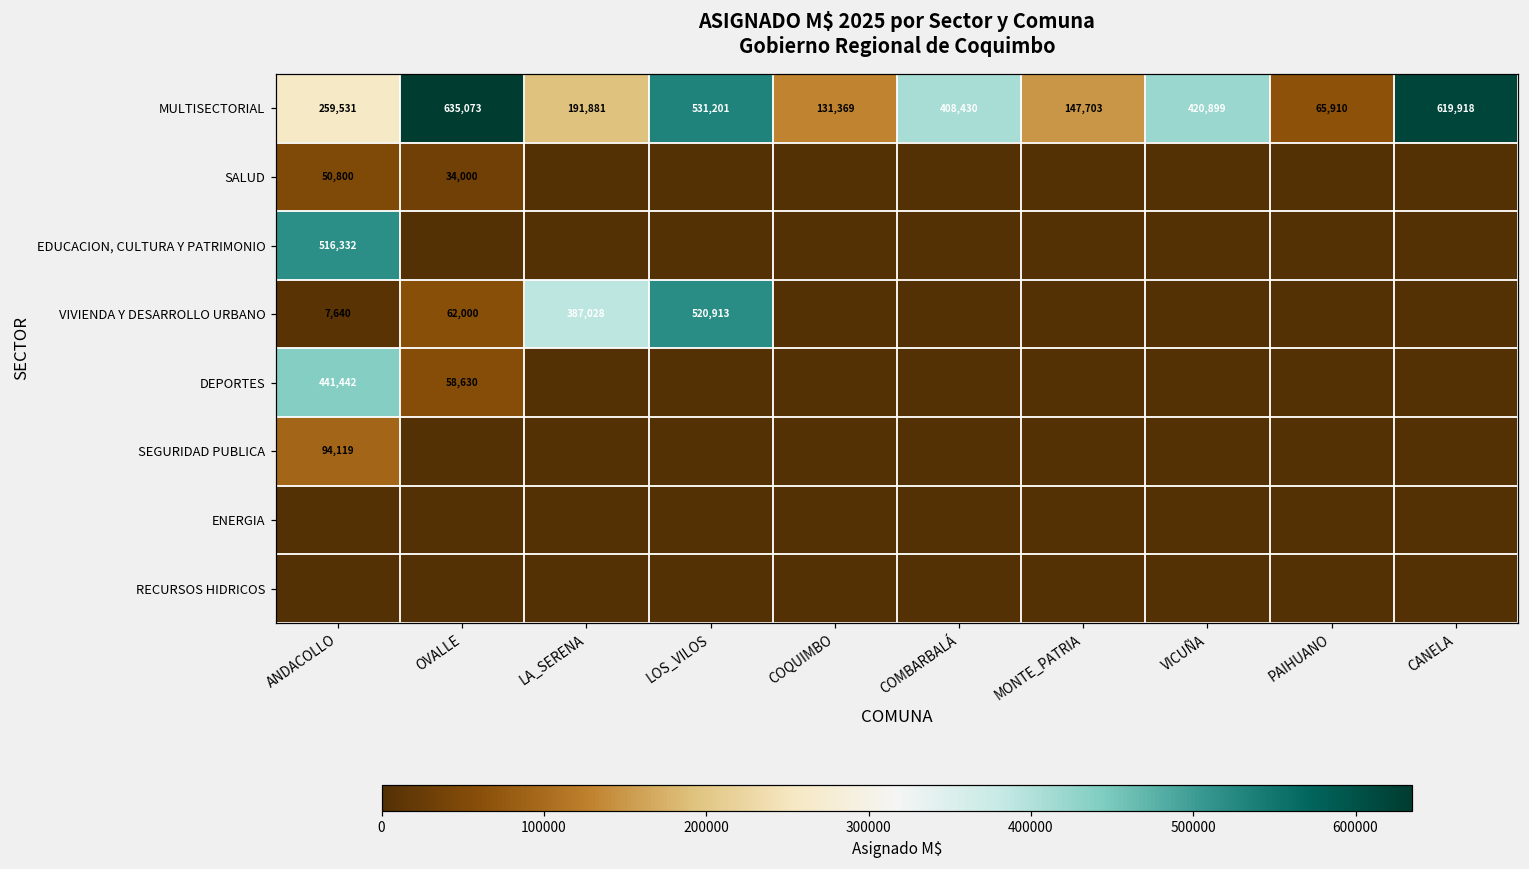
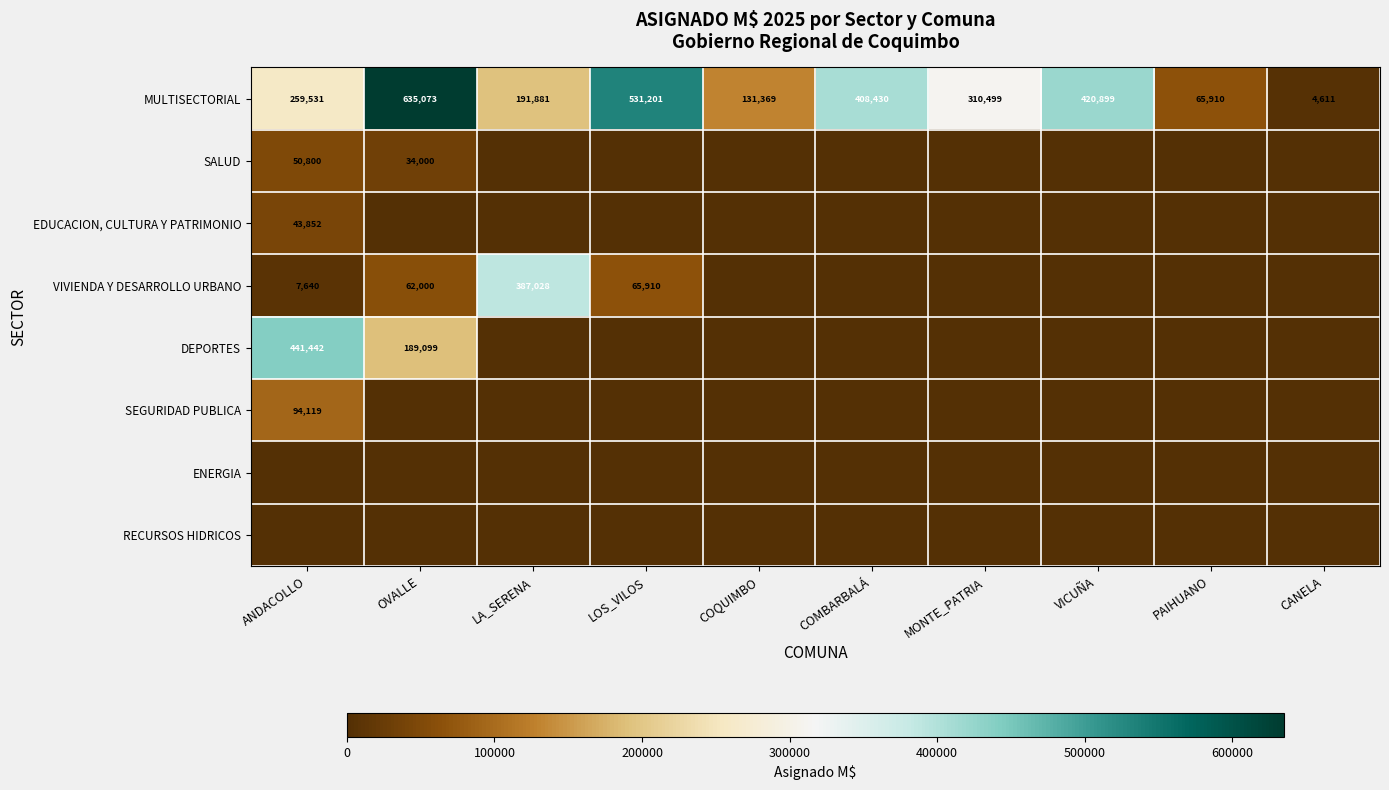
  {
    "MULTISECTORIAL": {
      "ANDACOLLO": "259,531",
      "OVALLE": "635,073",
      "LA_SERENA": "191,881",
      "LOS_VILOS": "531,201",
      "COQUIMBO": "131,369",
      "COMBARBALÁ": "408,430",
-     "MONTE_PATRIA": "147,703",
+     "MONTE_PATRIA": "310,499",
      "VICUÑA": "420,899",
      "PAIHUANO": "65,910",
-     "CANELA": "619,918"
+     "CANELA": "4,611"
    },
    "SALUD": {
      "ANDACOLLO": "50,800",
      "OVALLE": "34,000"
    },
    "EDUCACION, CULTURA Y PATRIMONIO": {
-     "ANDACOLLO": "516,332"
+     "ANDACOLLO": "43,852"
    },
    "VIVIENDA Y DESARROLLO URBANO": {
      "ANDACOLLO": "7,640",
      "OVALLE": "62,000",
      "LA_SERENA": "387,028",
-     "LOS_VILOS": "520,913"
+     "LOS_VILOS": "65,910"
    },
    "DEPORTES": {
      "ANDACOLLO": "441,442",
-     "OVALLE": "58,630"
+     "OVALLE": "189,099"
    },
    "SEGURIDAD PUBLICA": {
      "ANDACOLLO": "94,119"
    }
  }
